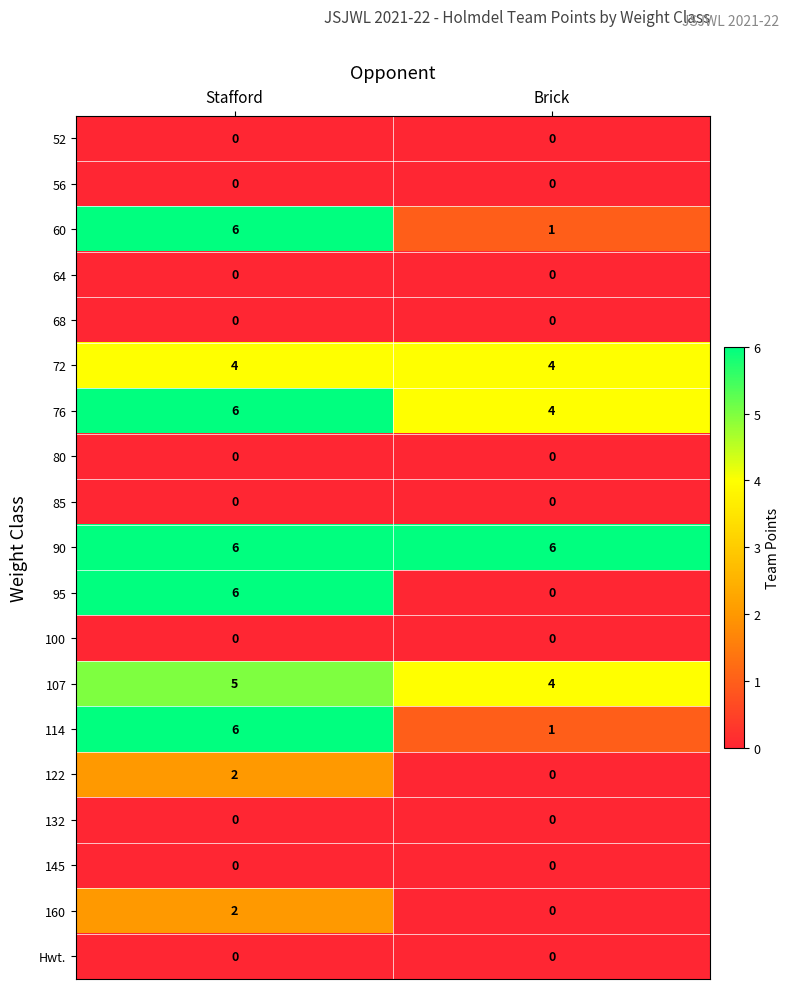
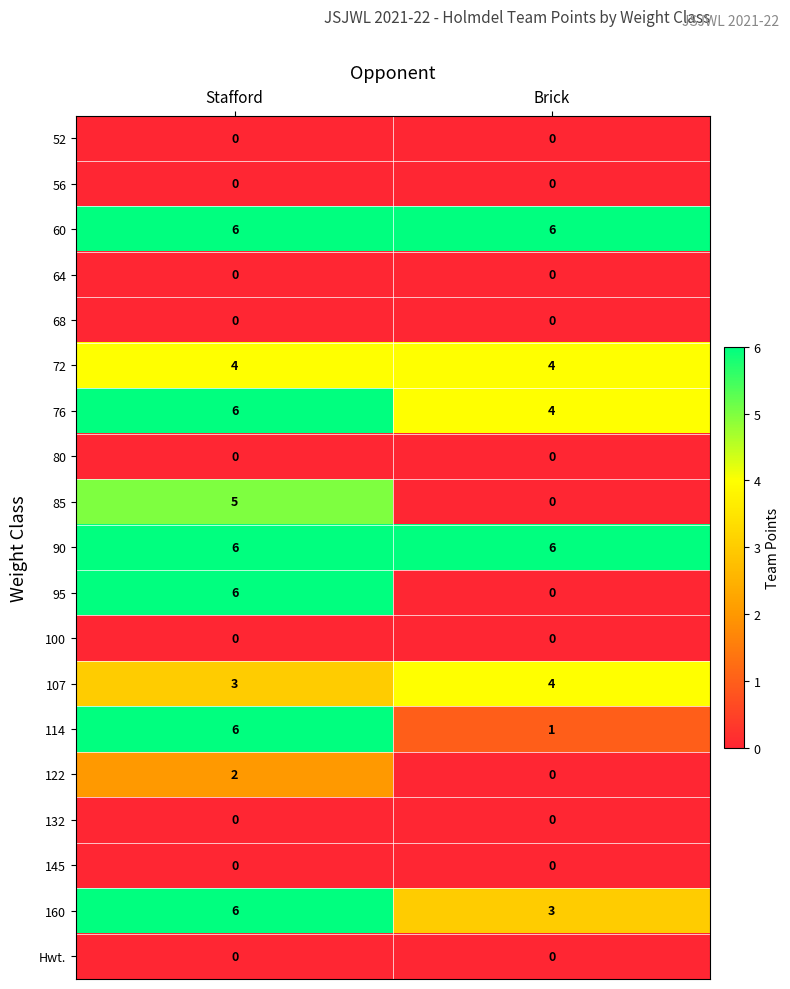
  {
    "52": {
      "Stafford": 0,
      "Brick": 0
    },
    "56": {
      "Stafford": 0,
      "Brick": 0
    },
    "60": {
      "Stafford": 6,
-     "Brick": 1
+     "Brick": 6
    },
    "64": {
      "Stafford": 0,
      "Brick": 0
    },
    "68": {
      "Stafford": 0,
      "Brick": 0
    },
    "72": {
      "Stafford": 4,
      "Brick": 4
    },
    "76": {
      "Stafford": 6,
      "Brick": 4
    },
    "80": {
      "Stafford": 0,
      "Brick": 0
    },
    "85": {
-     "Stafford": 0,
+     "Stafford": 5,
      "Brick": 0
    },
    "90": {
      "Stafford": 6,
      "Brick": 6
    },
    "95": {
      "Stafford": 6,
      "Brick": 0
    },
    "100": {
      "Stafford": 0,
      "Brick": 0
    },
    "107": {
-     "Stafford": 5,
+     "Stafford": 3,
      "Brick": 4
    },
    "114": {
      "Stafford": 6,
      "Brick": 1
    },
    "122": {
      "Stafford": 2,
      "Brick": 0
    },
    "132": {
      "Stafford": 0,
      "Brick": 0
    },
    "145": {
      "Stafford": 0,
      "Brick": 0
    },
    "160": {
-     "Stafford": 2,
-     "Brick": 0
+     "Stafford": 6,
+     "Brick": 3
    },
    "Hwt.": {
      "Stafford": 0,
      "Brick": 0
    }
  }
